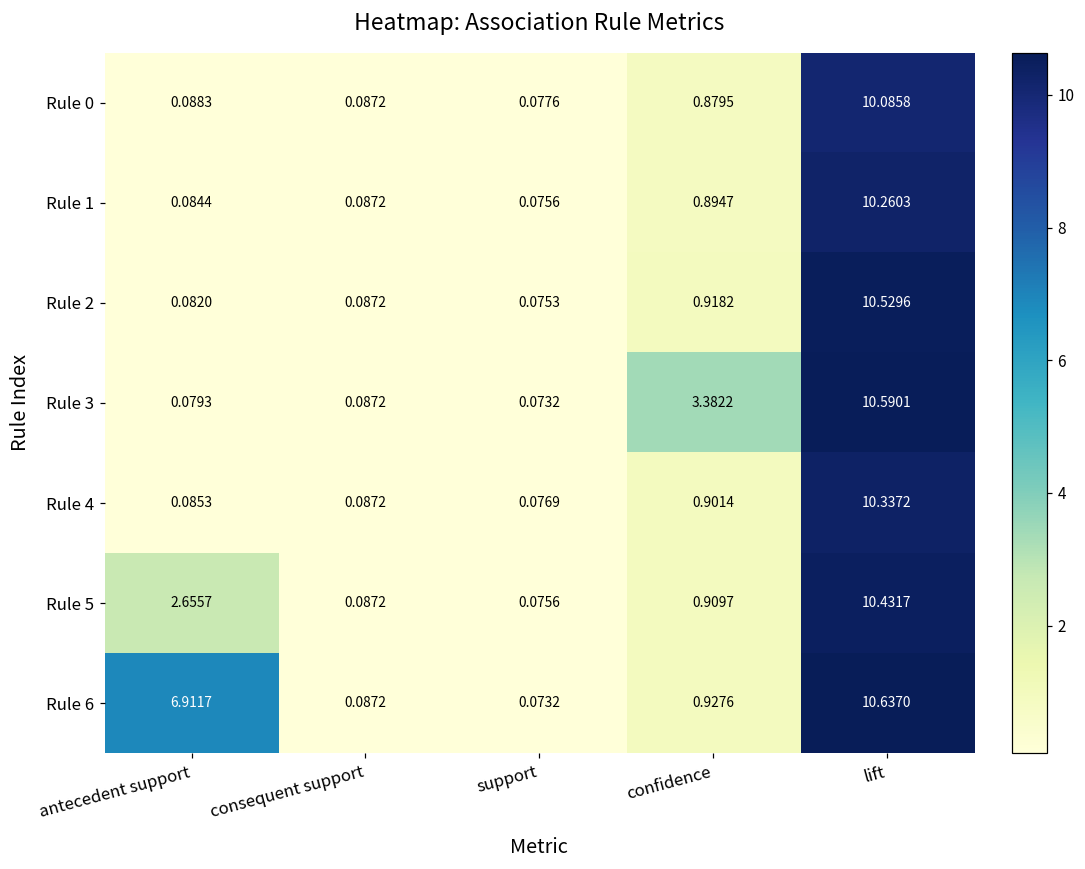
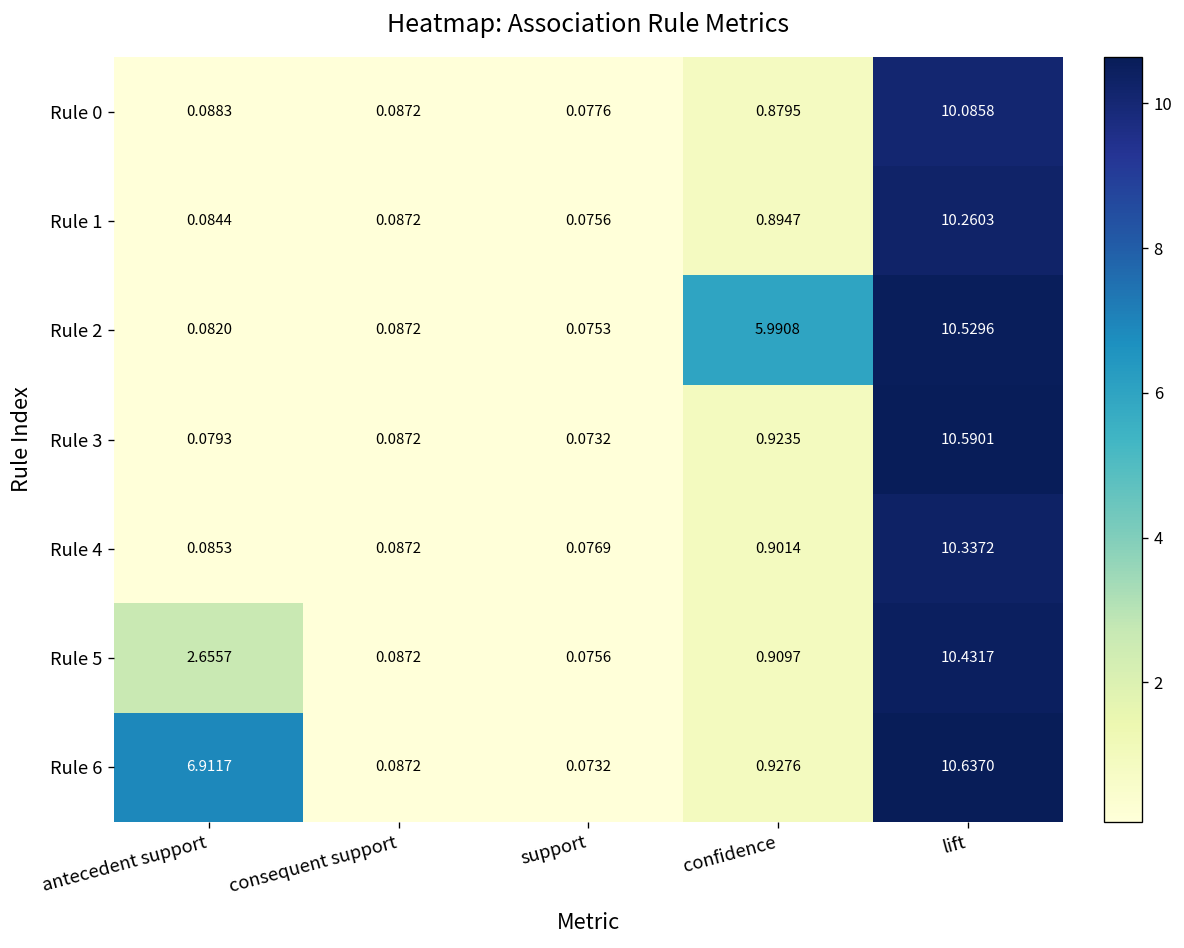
  {
    "Rule 0": {
      "antecedent support": 0.0883,
      "consequent support": 0.0872,
      "support": 0.0776,
      "confidence": 0.8795,
      "lift": 10.0858
    },
    "Rule 1": {
      "antecedent support": 0.0844,
      "consequent support": 0.0872,
      "support": 0.0756,
      "confidence": 0.8947,
      "lift": 10.2603
    },
    "Rule 2": {
      "antecedent support": 0.0820,
      "consequent support": 0.0872,
      "support": 0.0753,
-     "confidence": 0.9182,
+     "confidence": 5.9908,
      "lift": 10.5296
    },
    "Rule 3": {
      "antecedent support": 0.0793,
      "consequent support": 0.0872,
      "support": 0.0732,
-     "confidence": 3.3822,
+     "confidence": 0.9235,
      "lift": 10.5901
    },
    "Rule 4": {
      "antecedent support": 0.0853,
      "consequent support": 0.0872,
      "support": 0.0769,
      "confidence": 0.9014,
      "lift": 10.3372
    },
    "Rule 5": {
      "antecedent support": 2.6557,
      "consequent support": 0.0872,
      "support": 0.0756,
      "confidence": 0.9097,
      "lift": 10.4317
    },
    "Rule 6": {
      "antecedent support": 6.9117,
      "consequent support": 0.0872,
      "support": 0.0732,
      "confidence": 0.9276,
      "lift": 10.6370
    }
  }
